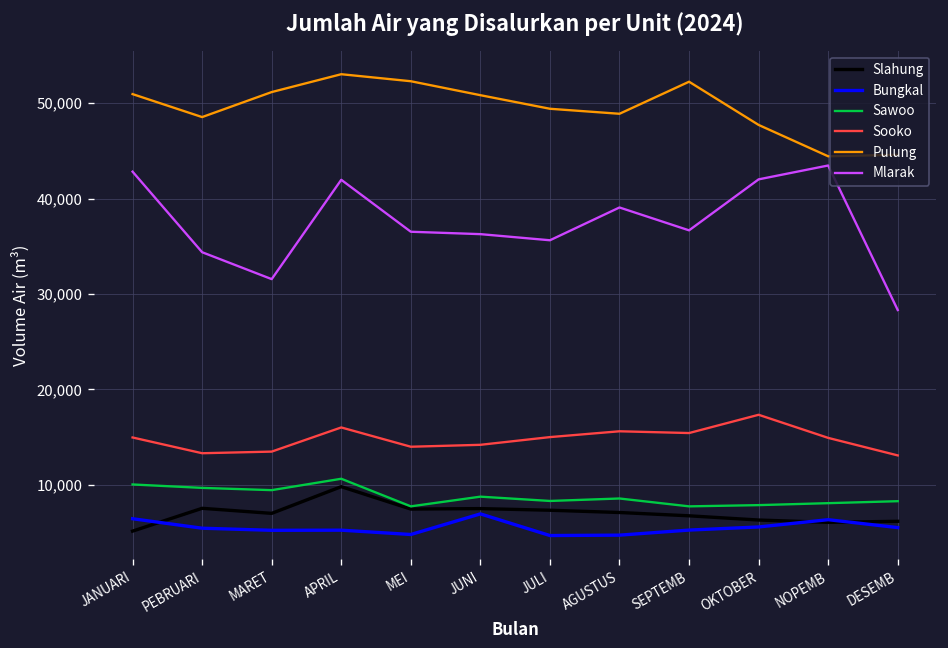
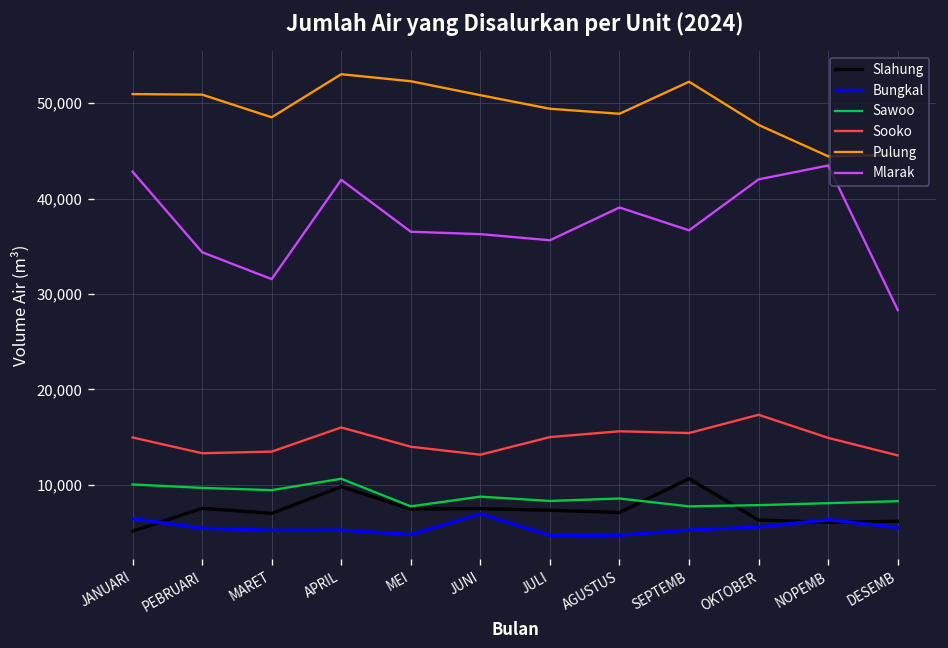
  {
    "Slahung": {
      "JANUARI": "5,000",
      "PEBRUARI": "8,000",
      "MARET": "7,000",
      "APRIL": "10,000",
      "JUNI": "7,000",
      "JULI": "7,000",
      "AGUSTUS": "7,000",
-     "SEPTEMB": "7,000",
+     "SEPTEMB": "11,000",
      "OKTOBER": "6,000",
      "DESEMB": "6,000"
    },
    "Bungkal": {
      "JANUARI": "6,000",
      "PEBRUARI": "5,000",
      "MARET": "5,000",
      "APRIL": "5,000",
      "MEI": "5,000",
      "JUNI": "7,000",
      "JULI": "5,000",
      "AGUSTUS": "5,000",
      "SEPTEMB": "5,000",
      "OKTOBER": "6,000",
      "DESEMB": "6,000"
    },
    "Sawoo": {
      "JANUARI": "10,000",
      "PEBRUARI": "10,000",
      "MARET": "9,000",
      "APRIL": "11,000",
      "JUNI": "9,000",
      "JULI": "8,000",
      "AGUSTUS": "9,000",
      "SEPTEMB": "8,000",
      "OKTOBER": "8,000",
      "NOPEMB": "8,000",
      "DESEMB": "8,000"
    },
    "Sooko": {
      "JANUARI": "15,000",
      "PEBRUARI": "13,000",
      "MARET": "13,000",
      "APRIL": "16,000",
      "MEI": "14,000",
-     "JUNI": "14,000",
+     "JUNI": "13,000",
      "JULI": "15,000",
      "AGUSTUS": "16,000",
      "SEPTEMB": "15,000",
      "OKTOBER": "17,000",
      "NOPEMB": "15,000",
      "DESEMB": "13,000"
    },
    "Pulung": {
      "JANUARI": "51,000",
-     "PEBRUARI": "49,000",
-     "MARET": "51,000",
+     "PEBRUARI": "51,000",
+     "MARET": "49,000",
      "APRIL": "53,000",
      "MEI": "52,000",
      "JUNI": "51,000",
      "JULI": "49,000",
      "AGUSTUS": "49,000",
      "SEPTEMB": "52,000",
      "OKTOBER": "48,000",
      "NOPEMB": "44,000"
    },
    "Mlarak": {
      "JANUARI": "43,000",
      "PEBRUARI": "34,000",
      "MARET": "32,000",
      "APRIL": "42,000",
      "MEI": "37,000",
      "JUNI": "36,000",
      "JULI": "36,000",
      "AGUSTUS": "39,000",
      "SEPTEMB": "37,000",
      "OKTOBER": "42,000",
      "NOPEMB": "43,000",
      "DESEMB": "28,000"
    }
  }
